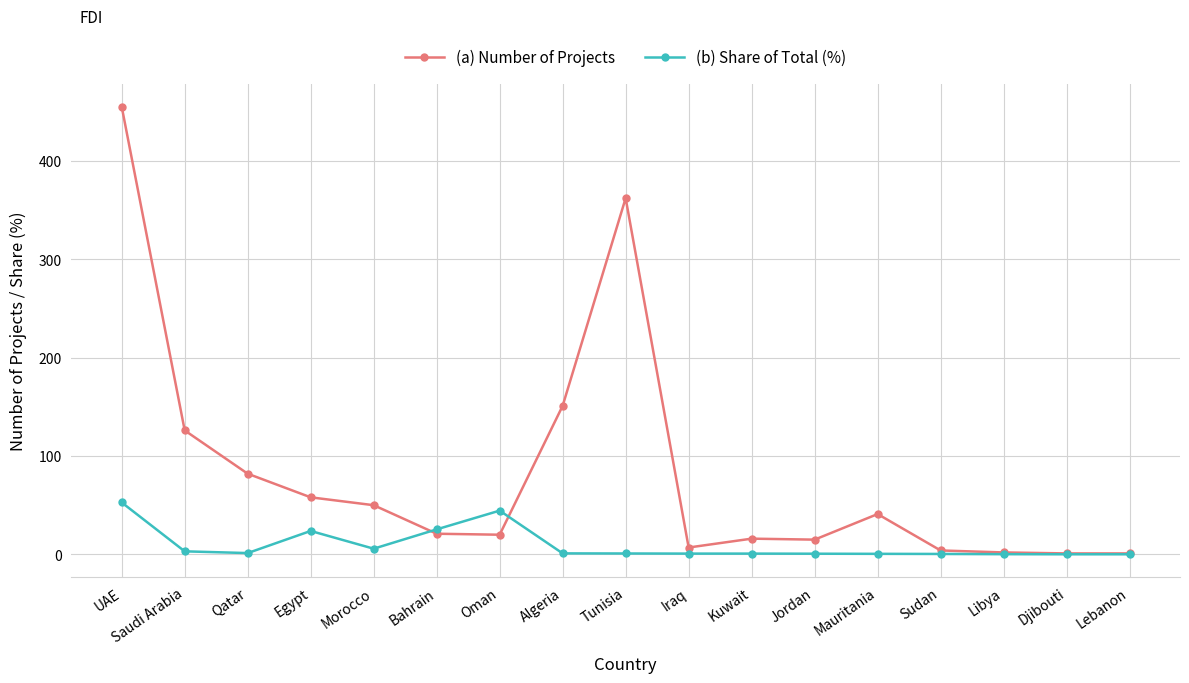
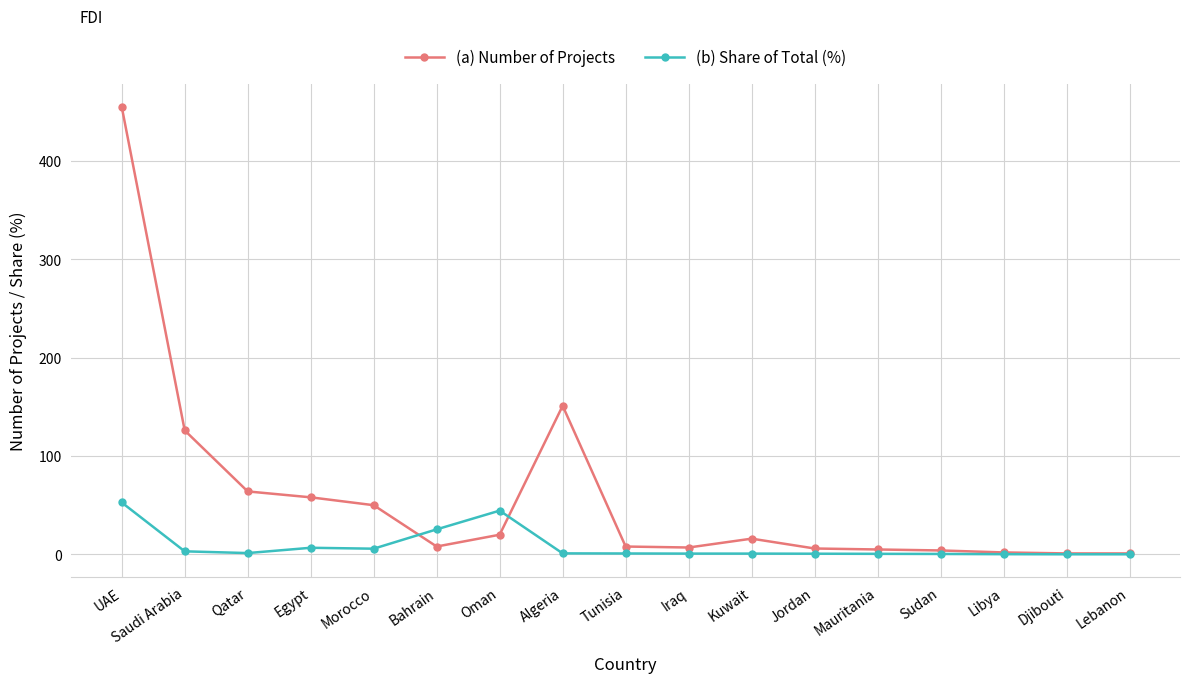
  {
    "(a) Number of Projects": {
      "UAE": 460,
      "Saudi Arabia": 130,
-     "Qatar": 80,
+     "Qatar": 60,
      "Egypt": 60,
      "Morocco": 50,
-     "Bahrain": 20,
+     "Bahrain": 10,
      "Oman": 20,
      "Algeria": 150,
-     "Tunisia": 360,
+     "Tunisia": 10,
      "Iraq": 10,
      "Kuwait": 20,
-     "Jordan": 20,
-     "Mauritania": 40,
+     "Jordan": 10,
+     "Mauritania": 10,
      "Sudan": 0
    },
    "(b) Share of Total (%)": {
      "UAE": 50,
      "Saudi Arabia": 0,
      "Qatar": 0,
-     "Egypt": 20,
+     "Egypt": 10,
      "Morocco": 10,
      "Bahrain": 30,
      "Oman": 40,
      "Algeria": 0,
      "Tunisia": 0,
      "Iraq": 0,
      "Kuwait": 0,
      "Jordan": 0,
      "Mauritania": 0,
      "Sudan": 0
    }
  }
